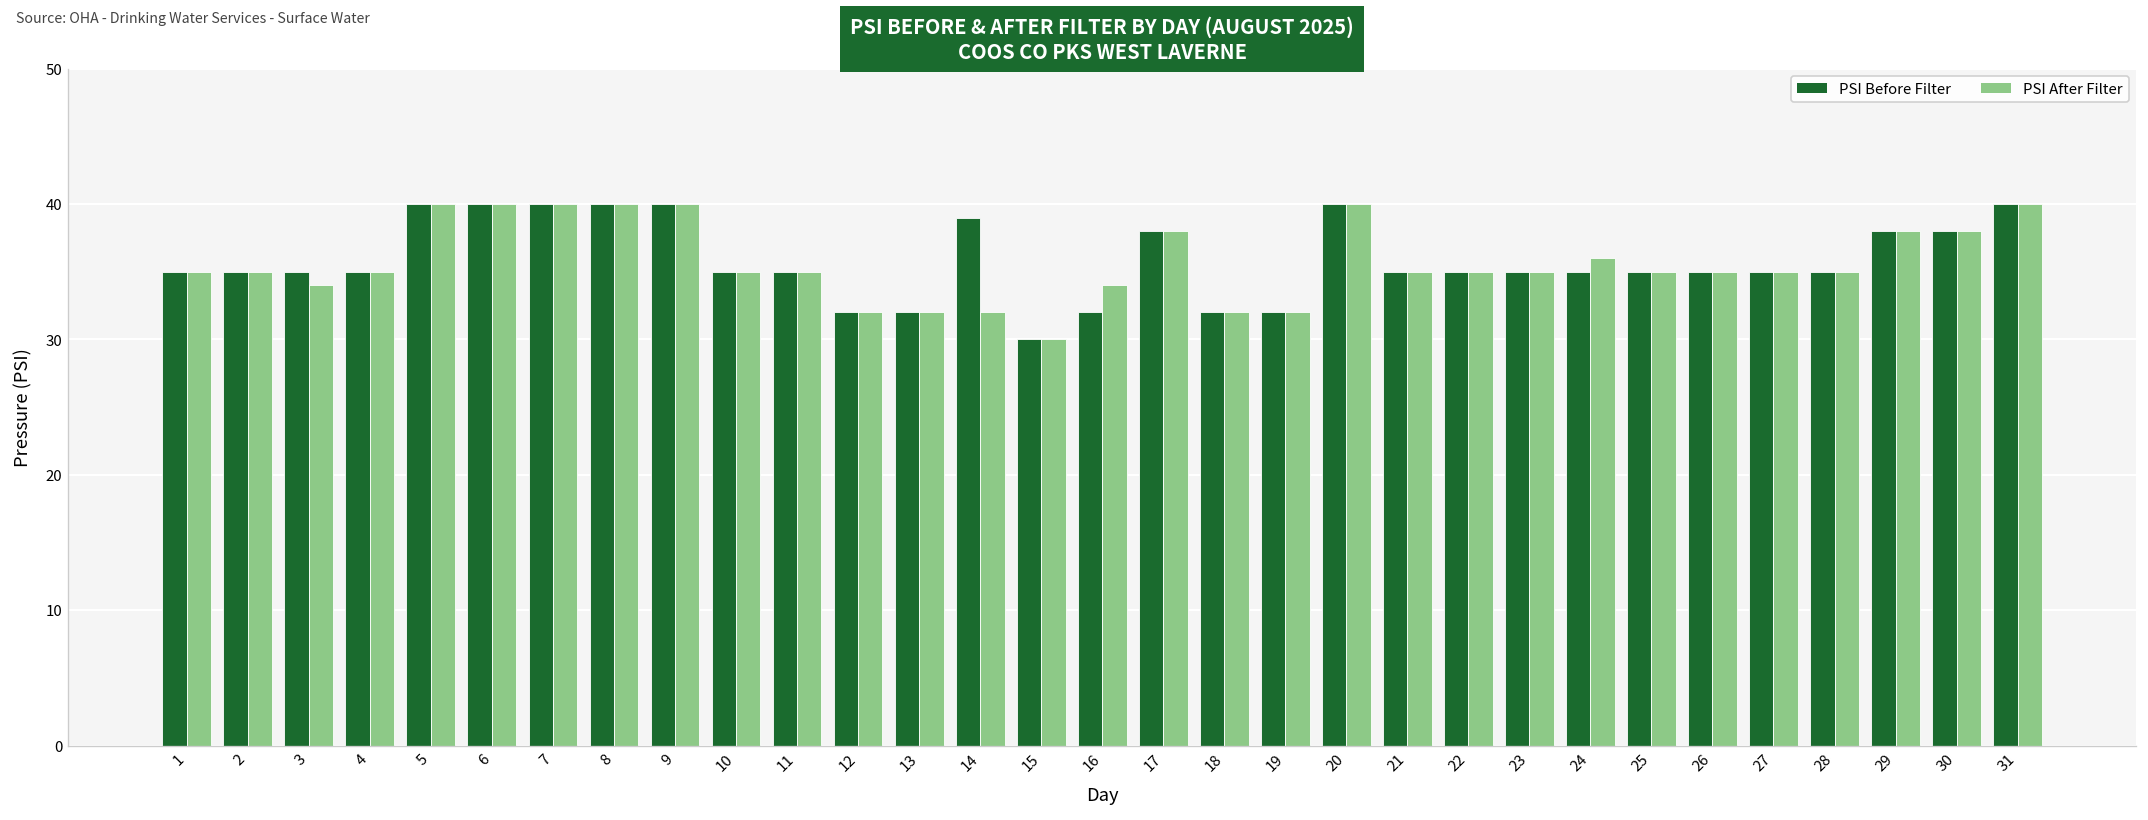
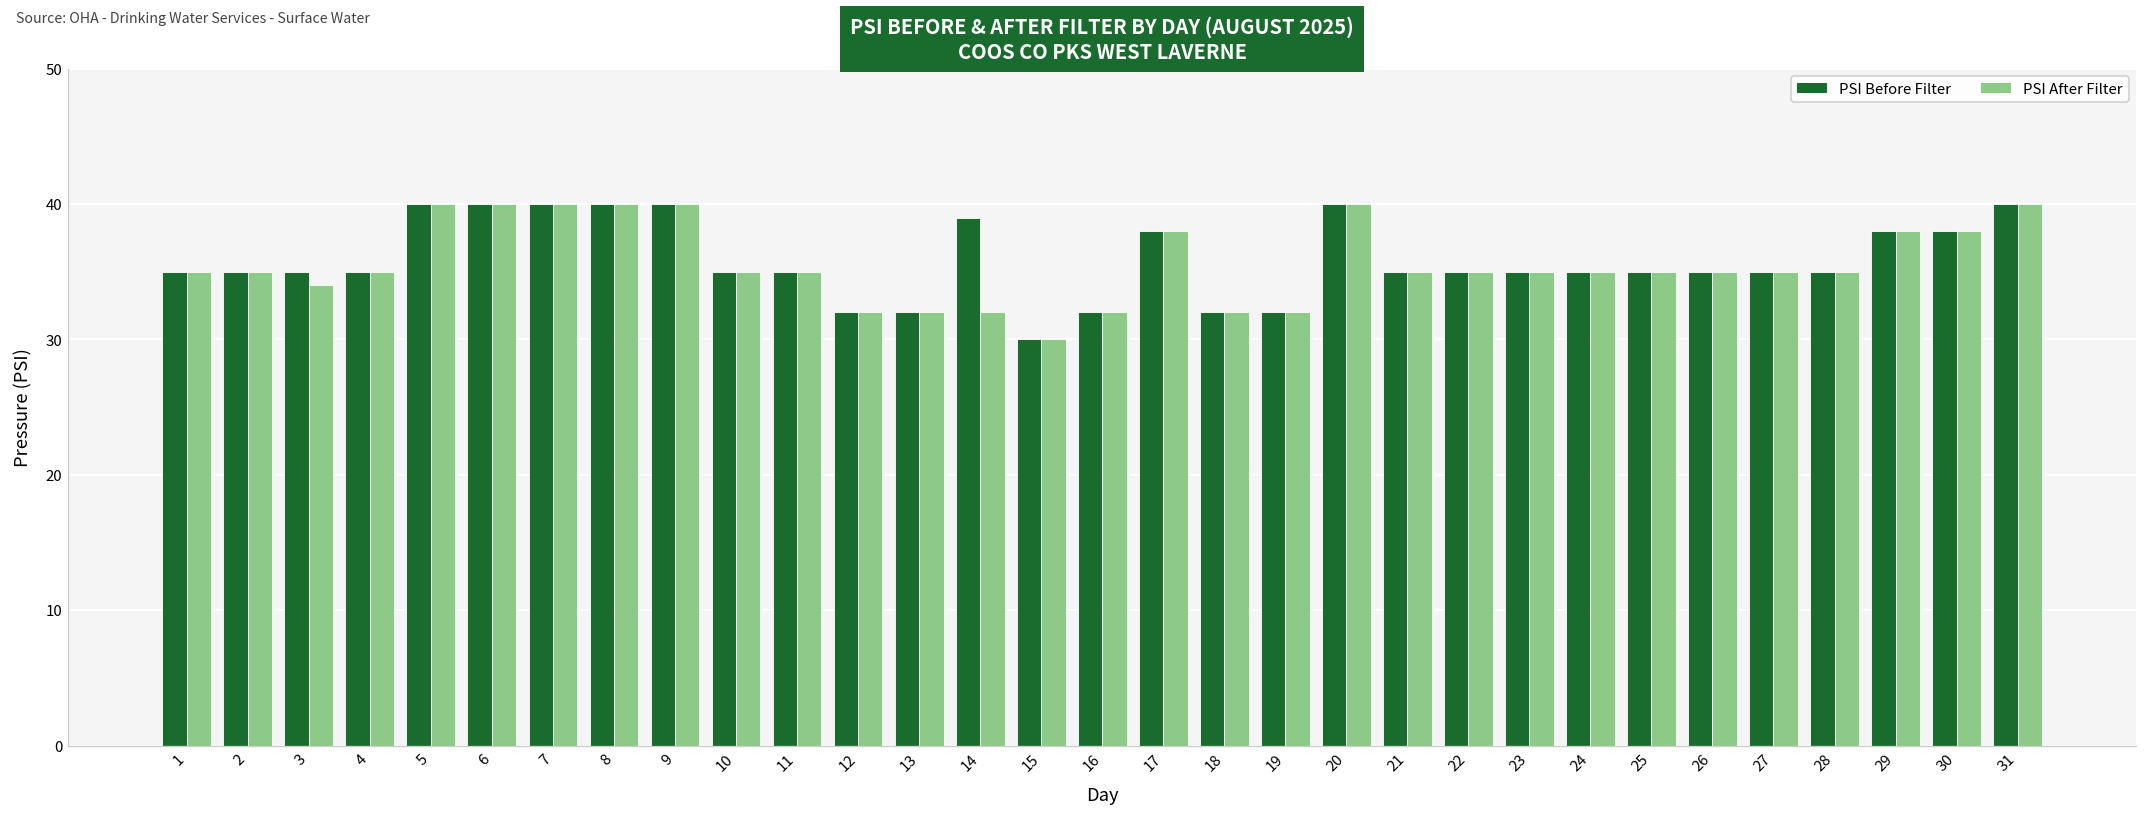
  {
    "PSI Before Filter": {
      "1": 35,
      "2": 35,
      "3": 35,
      "4": 35,
      "5": 40,
      "6": 40,
      "7": 40,
      "8": 40,
      "9": 40,
      "10": 35,
      "11": 35,
      "12": 32,
      "13": 32,
      "14": 39,
      "15": 30,
      "16": 32,
      "17": 38,
      "18": 32,
      "19": 32,
      "20": 40,
      "21": 35,
      "22": 35,
      "23": 35,
      "24": 35,
      "25": 35,
      "26": 35,
      "27": 35,
      "28": 35,
      "29": 38,
      "30": 38,
      "31": 40
    },
    "PSI After Filter": {
      "1": 35,
      "2": 35,
      "3": 34,
      "4": 35,
      "5": 40,
      "6": 40,
      "7": 40,
      "8": 40,
      "9": 40,
      "10": 35,
      "11": 35,
      "12": 32,
      "13": 32,
      "14": 32,
      "15": 30,
-     "16": 34,
+     "16": 32,
      "17": 38,
      "18": 32,
      "19": 32,
      "20": 40,
      "21": 35,
      "22": 35,
      "23": 35,
-     "24": 36,
+     "24": 35,
      "25": 35,
      "26": 35,
      "27": 35,
      "28": 35,
      "29": 38,
      "30": 38,
      "31": 40
    }
  }
